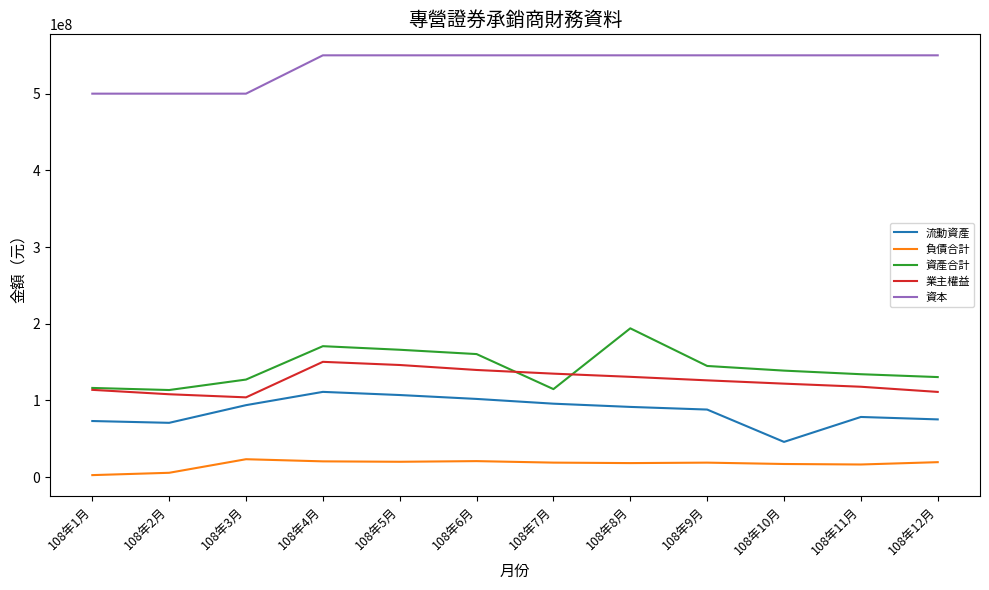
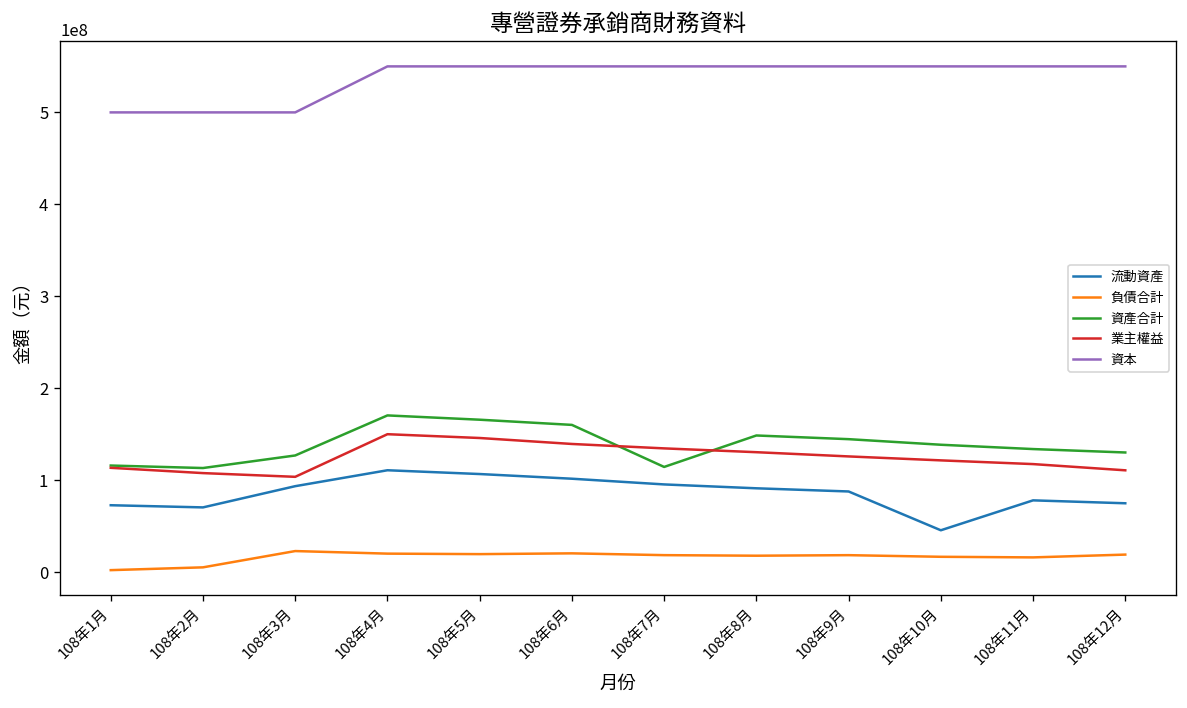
  {
    "流動資產": {
      "108年1月": 70000000,
      "108年2月": 70000000,
      "108年3月": 90000000,
      "108年4月": 110000000,
      "108年5月": 110000000,
      "108年6月": 100000000,
      "108年7月": 100000000,
      "108年8月": 90000000,
      "108年9月": 90000000,
      "108年10月": 50000000,
      "108年11月": 80000000,
      "108年12月": 80000000
    },
    "負債合計": {
      "108年1月": 0,
      "108年2月": 10000000,
      "108年3月": 20000000,
      "108年4月": 20000000,
      "108年5月": 20000000,
      "108年6月": 20000000,
      "108年7月": 20000000,
      "108年8月": 20000000,
      "108年9月": 20000000,
      "108年10月": 20000000,
      "108年11月": 20000000,
      "108年12月": 20000000
    },
    "資產合計": {
      "108年2月": 110000000,
      "108年3月": 130000000,
      "108年4月": 170000000,
      "108年5月": 170000000,
      "108年6月": 160000000,
      "108年7月": 110000000,
-     "108年8月": 190000000,
+     "108年8月": 150000000,
      "108年9月": 140000000,
      "108年10月": 140000000,
      "108年11月": 130000000,
      "108年12月": 130000000
    },
    "業主權益": {
      "108年2月": 110000000,
      "108年3月": 100000000,
      "108年4月": 150000000,
      "108年5月": 150000000,
      "108年6月": 140000000,
      "108年7月": 130000000,
      "108年8月": 130000000,
      "108年9月": 130000000,
      "108年10月": 120000000,
      "108年11月": 120000000,
      "108年12月": 110000000
    },
    "資本": {
      "108年1月": 500000000,
      "108年2月": 500000000,
      "108年3月": 500000000,
      "108年4月": 550000000,
      "108年5月": 550000000,
      "108年6月": 550000000,
      "108年7月": 550000000,
      "108年8月": 550000000,
      "108年9月": 550000000,
      "108年10月": 550000000,
      "108年11月": 550000000,
      "108年12月": 550000000
    }
  }
